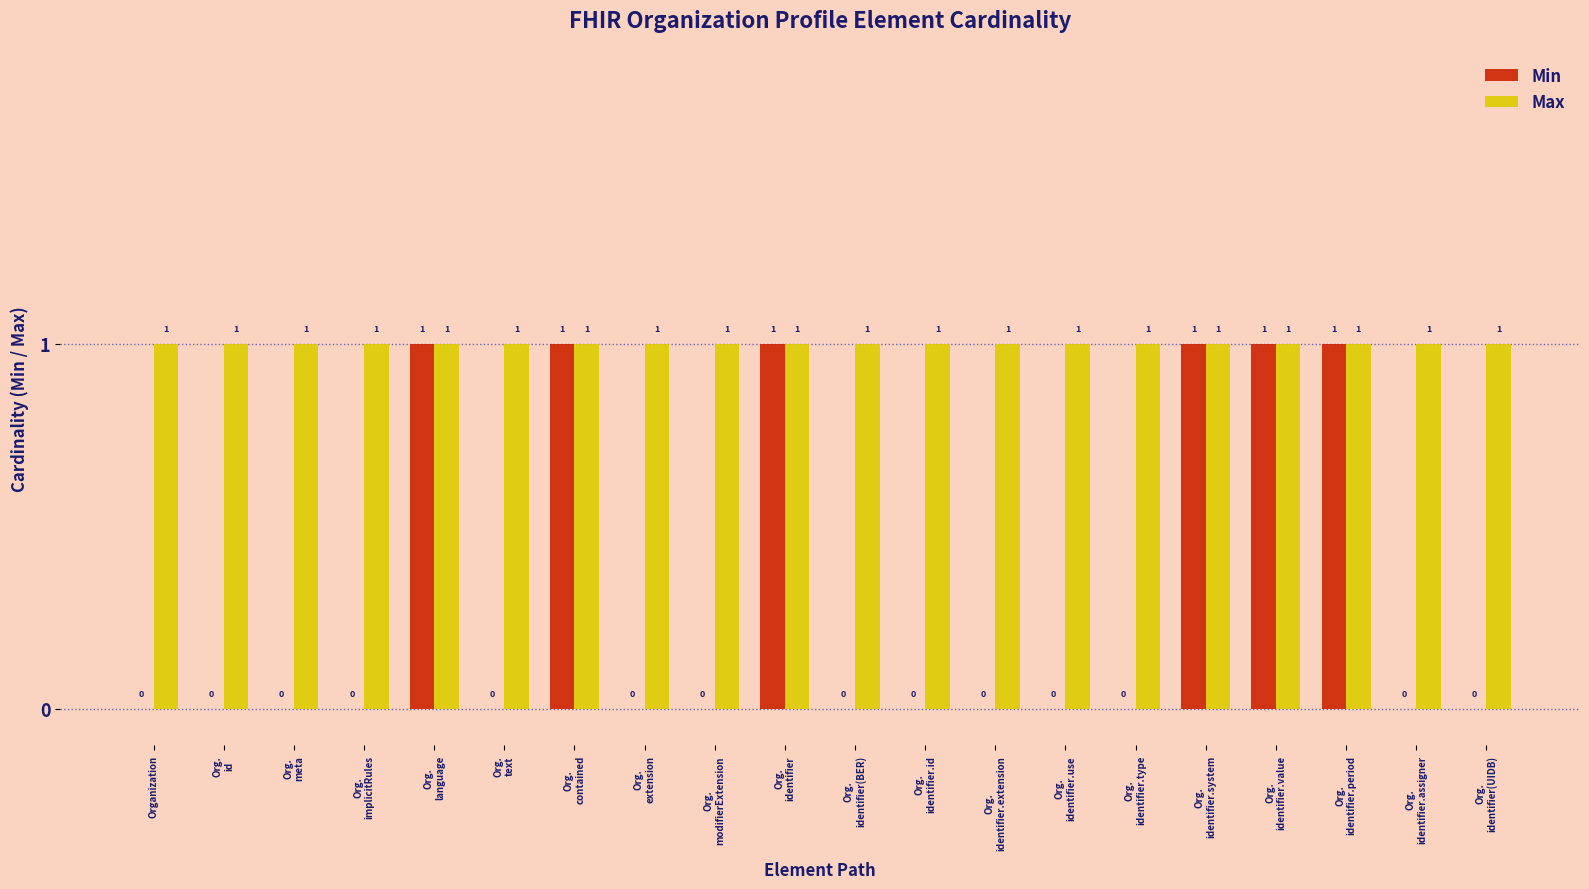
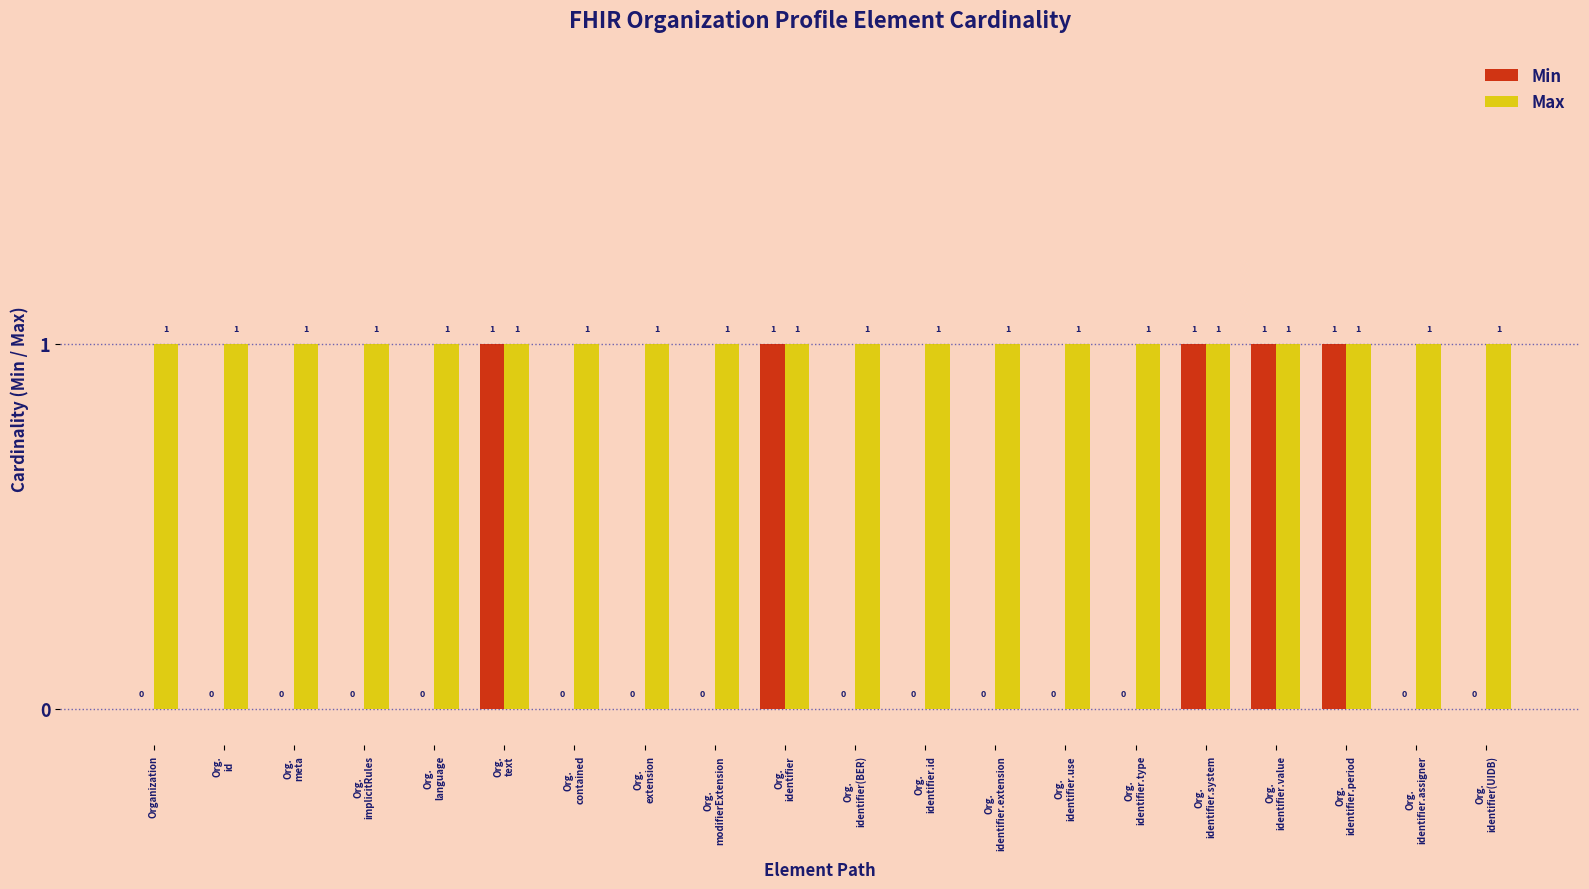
  {
    "Min": {
      "Organization": 0,
      "Org. id": 0,
      "Org. meta": 0,
      "Org. implicitRules": 0,
-     "Org. language": 1,
-     "Org. text": 0,
-     "Org. contained": 1,
+     "Org. language": 0,
+     "Org. text": 1,
+     "Org. contained": 0,
      "Org. extension": 0,
      "Org. modifierExtension": 0,
      "Org. identifier": 1,
      "Org. identifier(BER)": 0,
      "Org. identifier.id": 0,
      "Org. identifier.extension": 0,
      "Org. identifier.use": 0,
      "Org. identifier.type": 0,
      "Org. identifier.system": 1,
      "Org. identifier.value": 1,
      "Org. identifier.period": 1,
      "Org. identifier.assigner": 0,
      "Org. identifier(UIDB)": 0
    },
    "Max": {
      "Organization": 1,
      "Org. id": 1,
      "Org. meta": 1,
      "Org. implicitRules": 1,
      "Org. language": 1,
      "Org. text": 1,
      "Org. contained": 1,
      "Org. extension": 1,
      "Org. modifierExtension": 1,
      "Org. identifier": 1,
      "Org. identifier(BER)": 1,
      "Org. identifier.id": 1,
      "Org. identifier.extension": 1,
      "Org. identifier.use": 1,
      "Org. identifier.type": 1,
      "Org. identifier.system": 1,
      "Org. identifier.value": 1,
      "Org. identifier.period": 1,
      "Org. identifier.assigner": 1,
      "Org. identifier(UIDB)": 1
    }
  }
